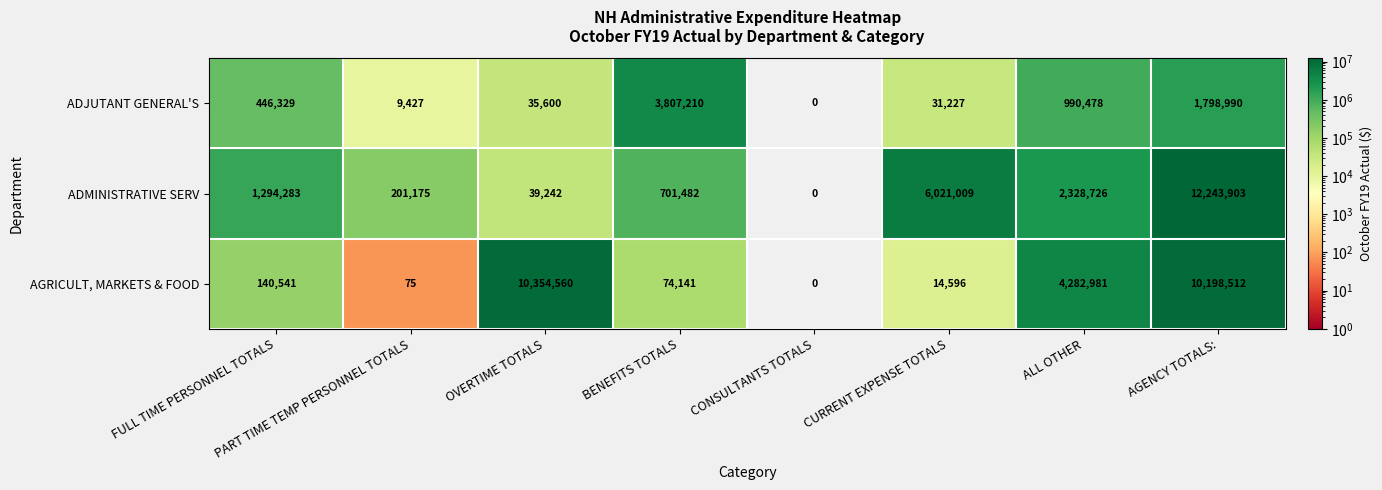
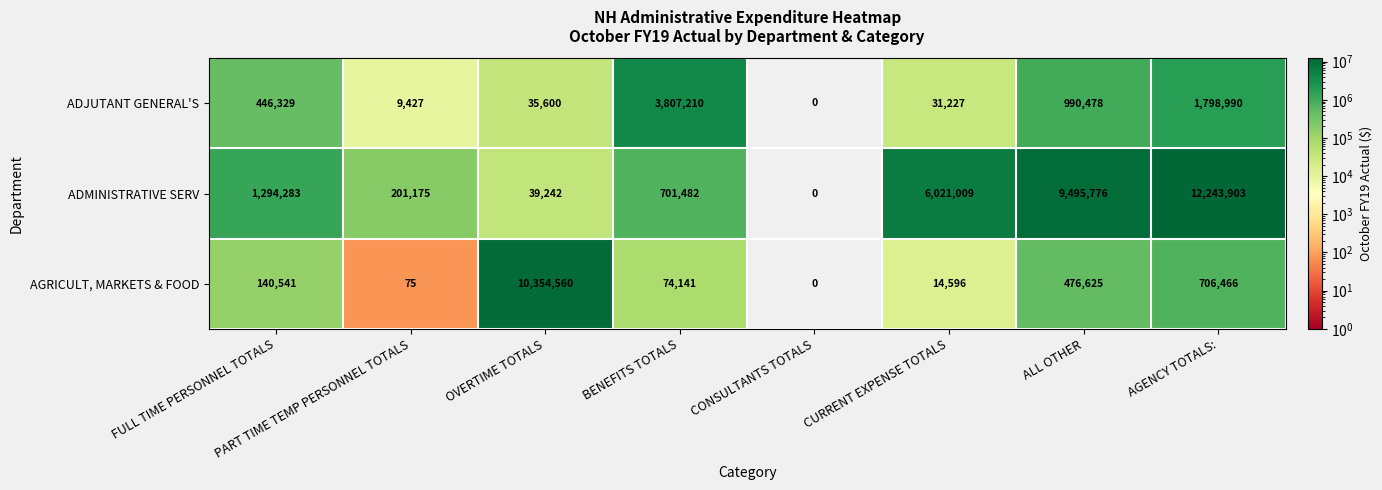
  {
    "ADJUTANT GENERAL'S": {
      "FULL TIME PERSONNEL TOTALS": "446,329",
      "PART TIME TEMP PERSONNEL TOTALS": "9,427",
      "OVERTIME TOTALS": "35,600",
      "BENEFITS TOTALS": "3,807,210",
      "CONSULTANTS TOTALS": "0",
      "CURRENT EXPENSE TOTALS": "31,227",
      "ALL OTHER": "990,478",
      "AGENCY TOTALS:": "1,798,990"
    },
    "ADMINISTRATIVE SERV": {
      "FULL TIME PERSONNEL TOTALS": "1,294,283",
      "PART TIME TEMP PERSONNEL TOTALS": "201,175",
      "OVERTIME TOTALS": "39,242",
      "BENEFITS TOTALS": "701,482",
      "CONSULTANTS TOTALS": "0",
      "CURRENT EXPENSE TOTALS": "6,021,009",
-     "ALL OTHER": "2,328,726",
+     "ALL OTHER": "9,495,776",
      "AGENCY TOTALS:": "12,243,903"
    },
    "AGRICULT, MARKETS & FOOD": {
      "FULL TIME PERSONNEL TOTALS": "140,541",
      "PART TIME TEMP PERSONNEL TOTALS": "75",
      "OVERTIME TOTALS": "10,354,560",
      "BENEFITS TOTALS": "74,141",
      "CONSULTANTS TOTALS": "0",
      "CURRENT EXPENSE TOTALS": "14,596",
-     "ALL OTHER": "4,282,981",
-     "AGENCY TOTALS:": "10,198,512"
+     "ALL OTHER": "476,625",
+     "AGENCY TOTALS:": "706,466"
    }
  }
